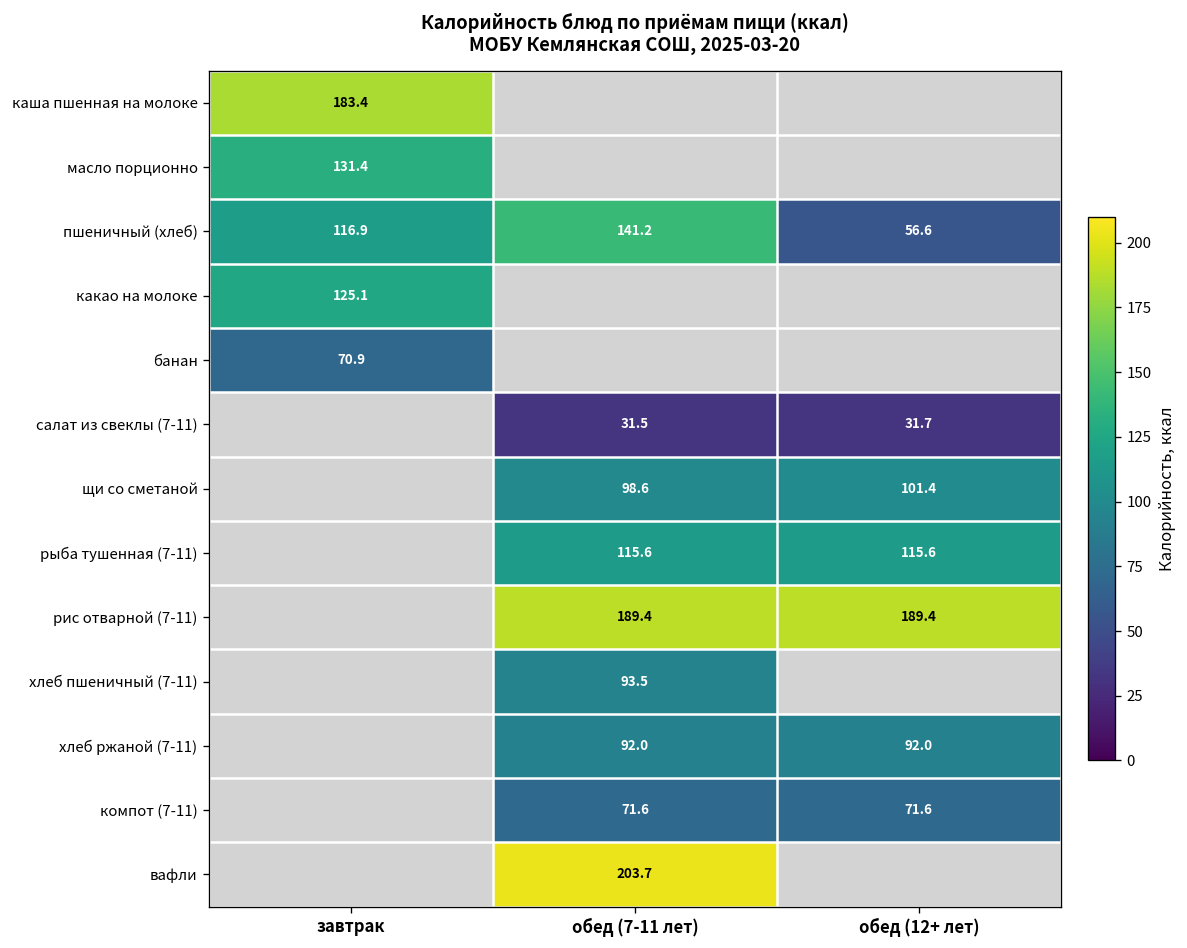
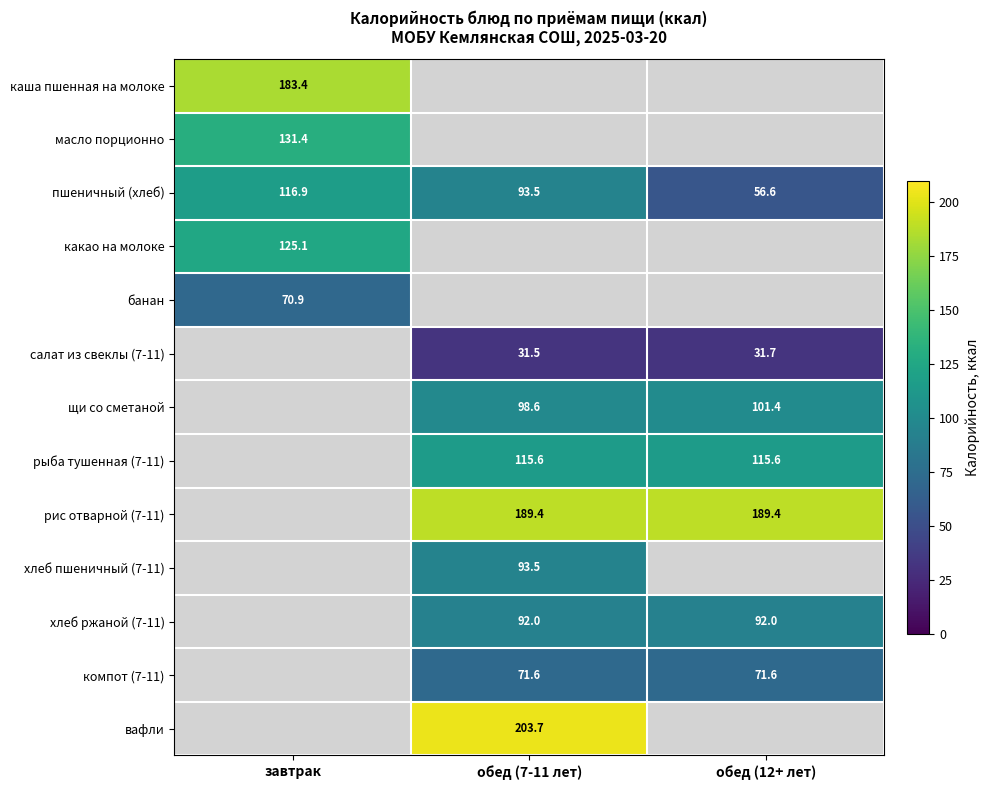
  {
    "каша пшенная на молоке": {
      "завтрак": 183.4
    },
    "масло порционно": {
      "завтрак": 131.4
    },
    "пшеничный (хлеб)": {
      "завтрак": 116.9,
-     "обед (7-11 лет)": 141.2,
+     "обед (7-11 лет)": 93.5,
      "обед (12+ лет)": 56.6
    },
    "какао на молоке": {
      "завтрак": 125.1
    },
    "банан": {
      "завтрак": 70.9
    },
    "салат из свеклы (7-11)": {
      "обед (7-11 лет)": 31.5,
      "обед (12+ лет)": 31.7
    },
    "щи со сметаной": {
      "обед (7-11 лет)": 98.6,
      "обед (12+ лет)": 101.4
    },
    "рыба тушенная (7-11)": {
      "обед (7-11 лет)": 115.6,
      "обед (12+ лет)": 115.6
    },
    "рис отварной (7-11)": {
      "обед (7-11 лет)": 189.4,
      "обед (12+ лет)": 189.4
    },
    "хлеб пшеничный (7-11)": {
      "обед (7-11 лет)": 93.5
    },
    "хлеб ржаной (7-11)": {
      "обед (7-11 лет)": 92.0,
      "обед (12+ лет)": 92.0
    },
    "компот (7-11)": {
      "обед (7-11 лет)": 71.6,
      "обед (12+ лет)": 71.6
    },
    "вафли": {
      "обед (7-11 лет)": 203.7
    }
  }
